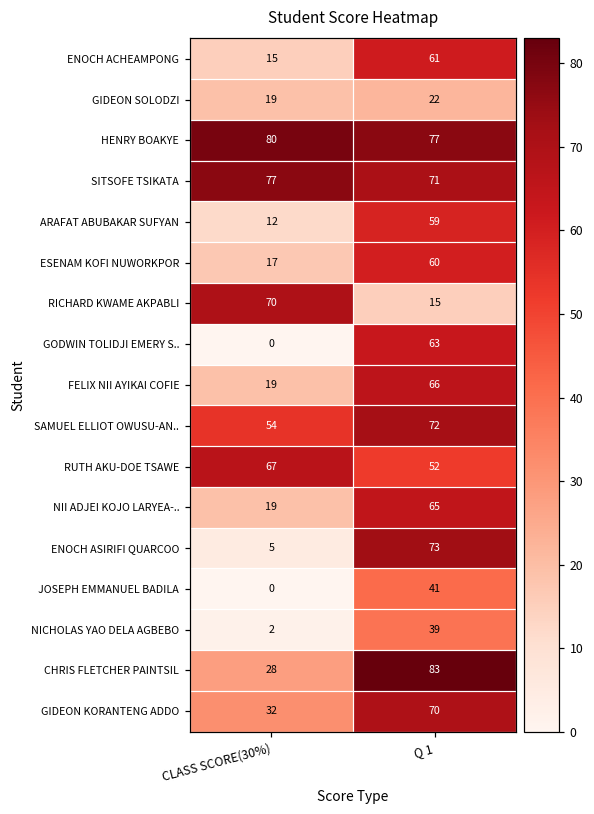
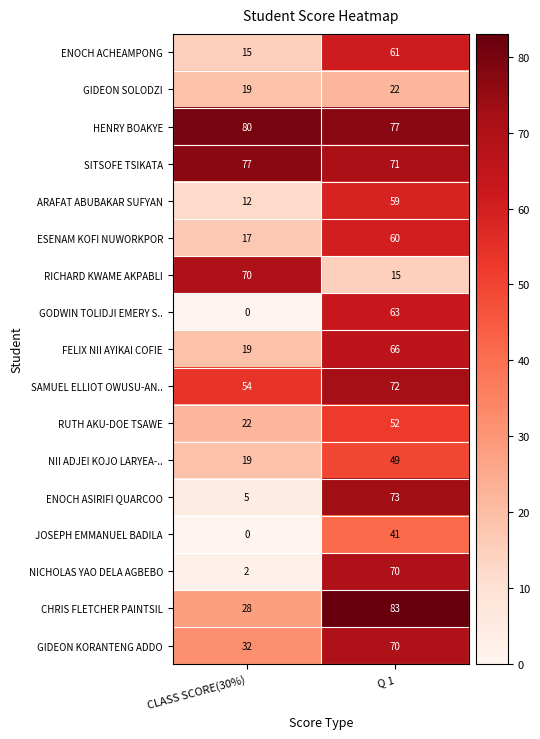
  {
    "ENOCH ACHEAMPONG": {
      "CLASS SCORE(30%)": 15,
      "Q 1": 61
    },
    "GIDEON SOLODZI": {
      "CLASS SCORE(30%)": 19,
      "Q 1": 22
    },
    "HENRY BOAKYE": {
      "CLASS SCORE(30%)": 80,
      "Q 1": 77
    },
    "SITSOFE TSIKATA": {
      "CLASS SCORE(30%)": 77,
      "Q 1": 71
    },
    "ARAFAT ABUBAKAR SUFYAN": {
      "CLASS SCORE(30%)": 12,
      "Q 1": 59
    },
    "ESENAM KOFI NUWORKPOR": {
      "CLASS SCORE(30%)": 17,
      "Q 1": 60
    },
    "RICHARD KWAME AKPABLI": {
      "CLASS SCORE(30%)": 70,
      "Q 1": 15
    },
    "GODWIN TOLIDJI EMERY S..": {
      "CLASS SCORE(30%)": 0,
      "Q 1": 63
    },
    "FELIX NII AYIKAI COFIE": {
      "CLASS SCORE(30%)": 19,
      "Q 1": 66
    },
    "SAMUEL ELLIOT OWUSU-AN..": {
      "CLASS SCORE(30%)": 54,
      "Q 1": 72
    },
    "RUTH AKU-DOE TSAWE": {
-     "CLASS SCORE(30%)": 67,
+     "CLASS SCORE(30%)": 22,
      "Q 1": 52
    },
    "NII ADJEI KOJO LARYEA-..": {
      "CLASS SCORE(30%)": 19,
-     "Q 1": 65
+     "Q 1": 49
    },
    "ENOCH ASIRIFI QUARCOO": {
      "CLASS SCORE(30%)": 5,
      "Q 1": 73
    },
    "JOSEPH EMMANUEL BADILA": {
      "CLASS SCORE(30%)": 0,
      "Q 1": 41
    },
    "NICHOLAS YAO DELA AGBEBO": {
      "CLASS SCORE(30%)": 2,
-     "Q 1": 39
+     "Q 1": 70
    },
    "CHRIS FLETCHER PAINTSIL": {
      "CLASS SCORE(30%)": 28,
      "Q 1": 83
    },
    "GIDEON KORANTENG ADDO": {
      "CLASS SCORE(30%)": 32,
      "Q 1": 70
    }
  }
